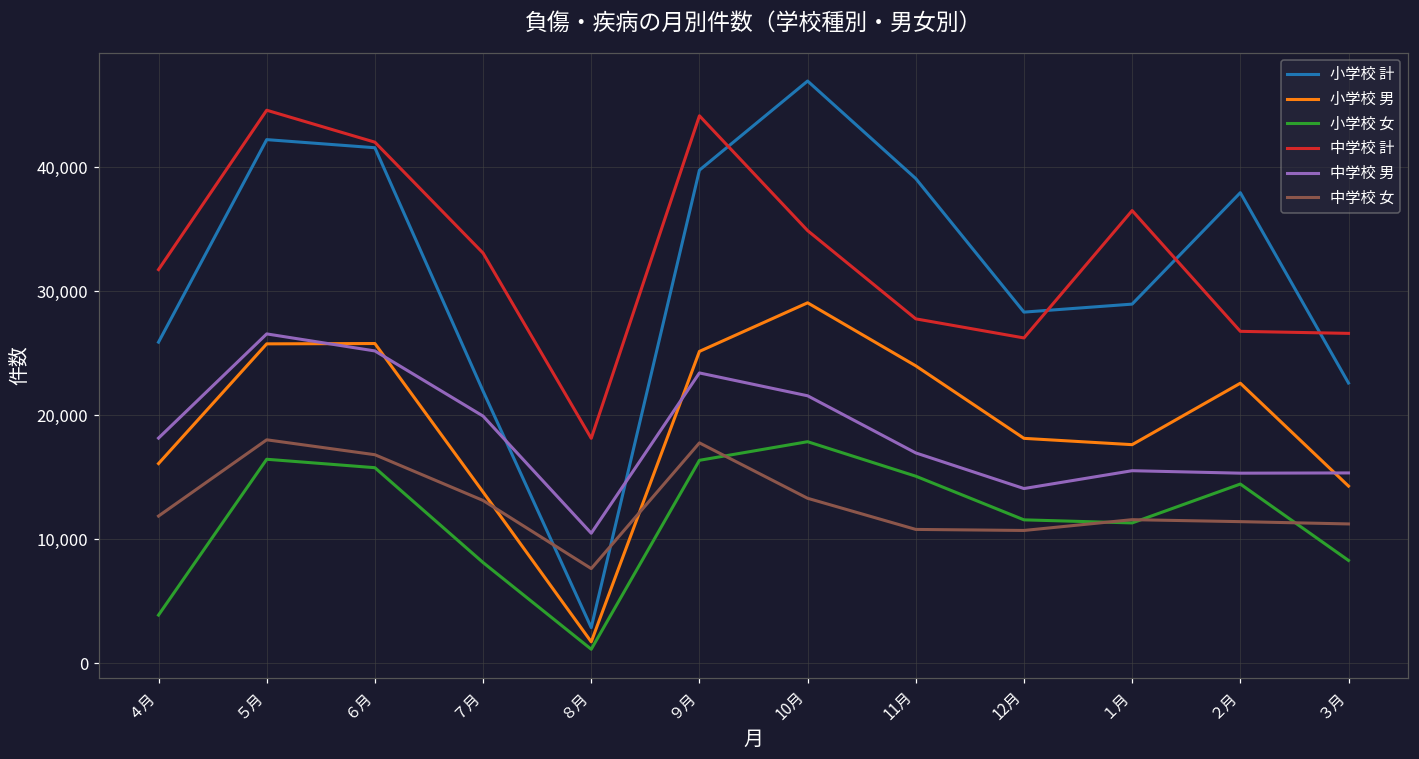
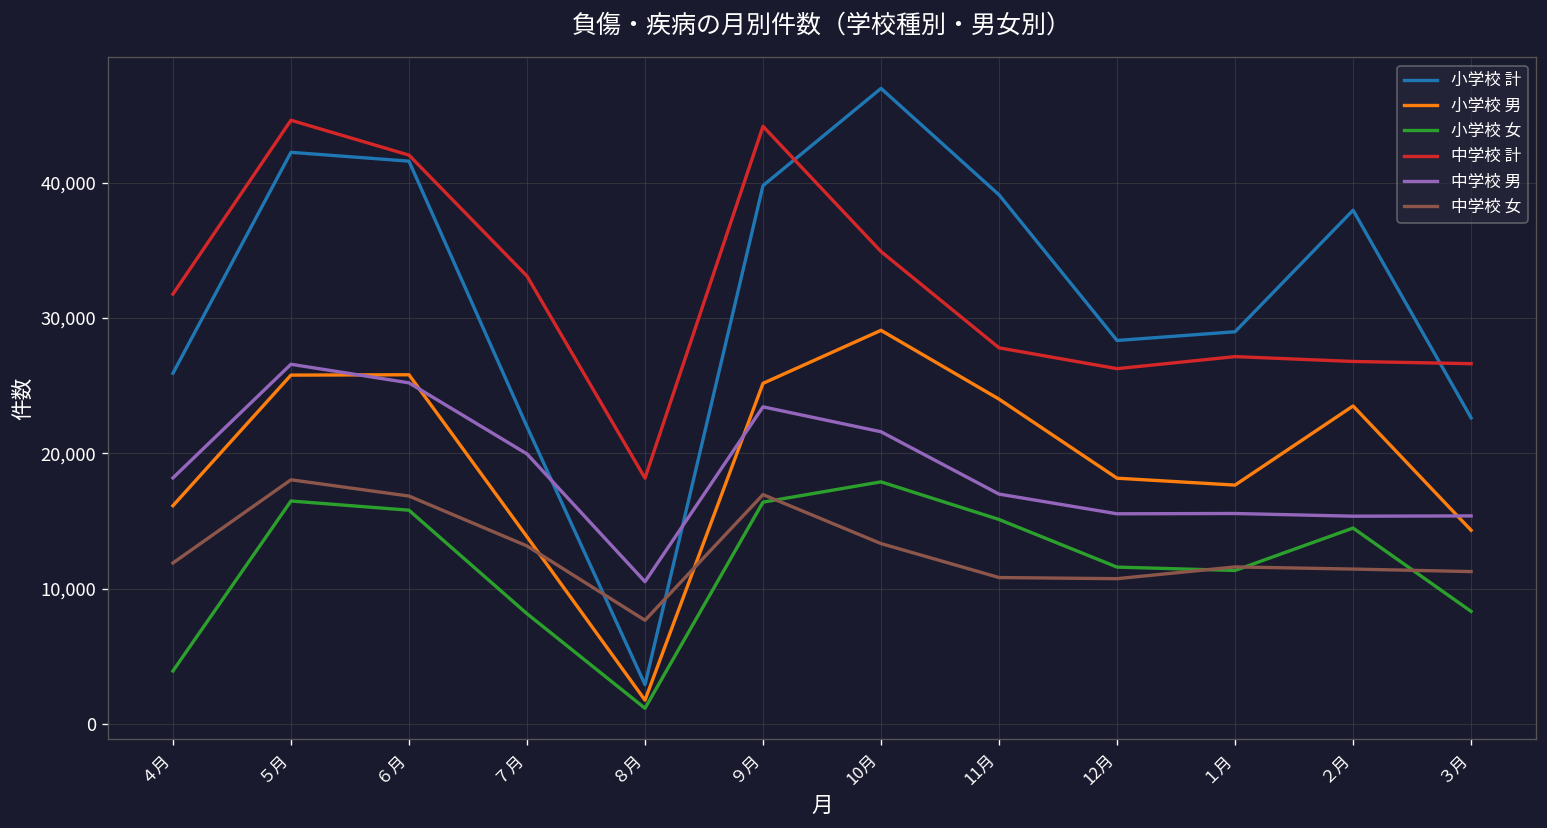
  {
    "小学校 計": {
      "４月": "25,900",
      "５月": "42,200",
      "６月": "41,600",
      "７月": "22,000",
      "８月": "2,900",
      "９月": "39,800",
      "10月": "47,000",
      "11月": "39,100",
      "12月": "28,300",
      "１月": "29,000",
      "２月": "38,000",
      "３月": "22,600"
    },
    "小学校 男": {
      "４月": "16,100",
      "５月": "25,800",
      "６月": "25,800",
      "７月": "13,800",
      "８月": "1,700",
      "９月": "25,200",
      "10月": "29,100",
      "11月": "24,000",
      "12月": "18,200",
      "１月": "17,600",
-     "２月": "22,600",
+     "２月": "23,500",
      "３月": "14,300"
    },
    "小学校 女": {
      "４月": "3,900",
      "５月": "16,500",
      "６月": "15,800",
      "７月": "8,100",
      "８月": "1,100",
      "９月": "16,400",
      "10月": "17,900",
      "11月": "15,100",
      "12月": "11,600",
      "１月": "11,300",
      "２月": "14,500",
      "３月": "8,300"
    },
    "中学校 計": {
      "４月": "31,800",
      "５月": "44,600",
      "６月": "42,000",
      "７月": "33,100",
      "８月": "18,200",
      "９月": "44,200",
      "10月": "34,900",
      "11月": "27,800",
      "12月": "26,200",
-     "１月": "36,500",
+     "１月": "27,100",
      "２月": "26,800",
      "３月": "26,600"
    },
    "中学校 男": {
      "４月": "18,200",
      "５月": "26,600",
      "６月": "25,200",
      "７月": "19,900",
      "８月": "10,500",
      "９月": "23,400",
      "10月": "21,600",
      "11月": "17,000",
-     "12月": "14,100",
+     "12月": "15,500",
      "１月": "15,500",
      "２月": "15,300",
      "３月": "15,400"
    },
    "中学校 女": {
      "４月": "11,900",
      "５月": "18,000",
      "６月": "16,800",
      "７月": "13,100",
      "８月": "7,700",
-     "９月": "17,800",
+     "９月": "16,900",
      "10月": "13,300",
      "11月": "10,800",
      "12月": "10,700",
      "１月": "11,600",
      "２月": "11,400",
      "３月": "11,300"
    }
  }
